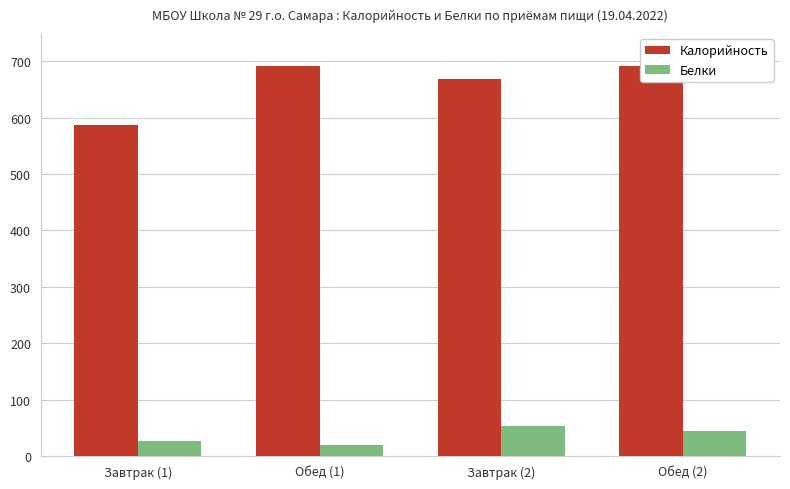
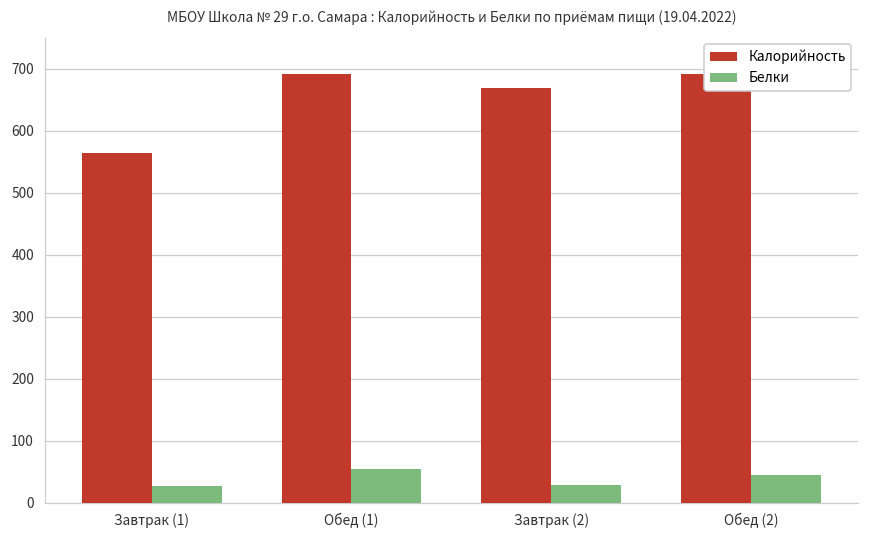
  {
    "Калорийность": {
-     "Завтрак (1)": 590,
+     "Завтрак (1)": 560,
      "Обед (1)": 690,
      "Завтрак (2)": 670
    },
    "Белки": {
      "Завтрак (1)": 30,
-     "Обед (1)": 20,
-     "Завтрак (2)": 50,
+     "Обед (1)": 50,
+     "Завтрак (2)": 30,
      "Обед (2)": 50
    }
  }
